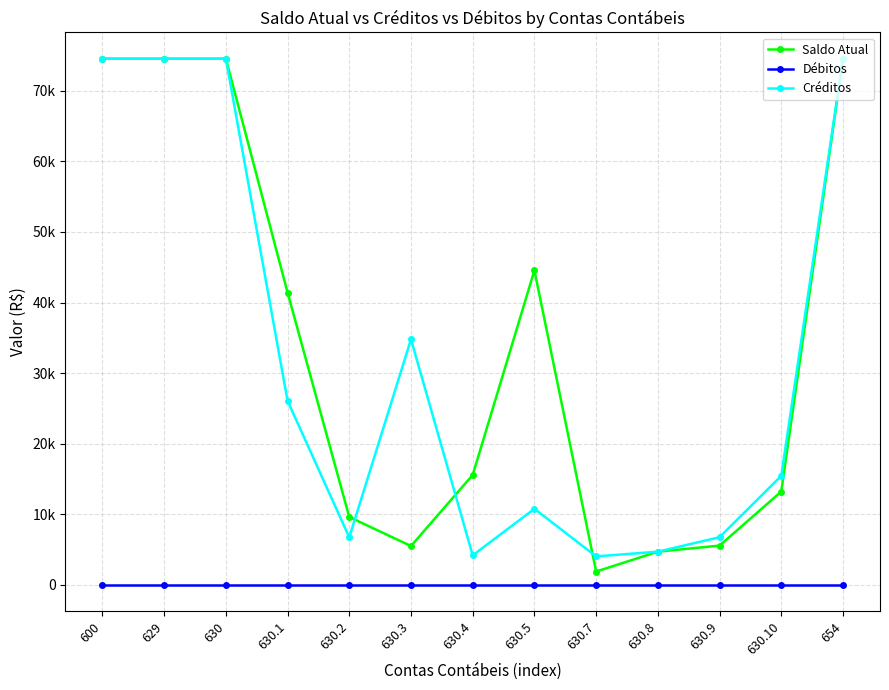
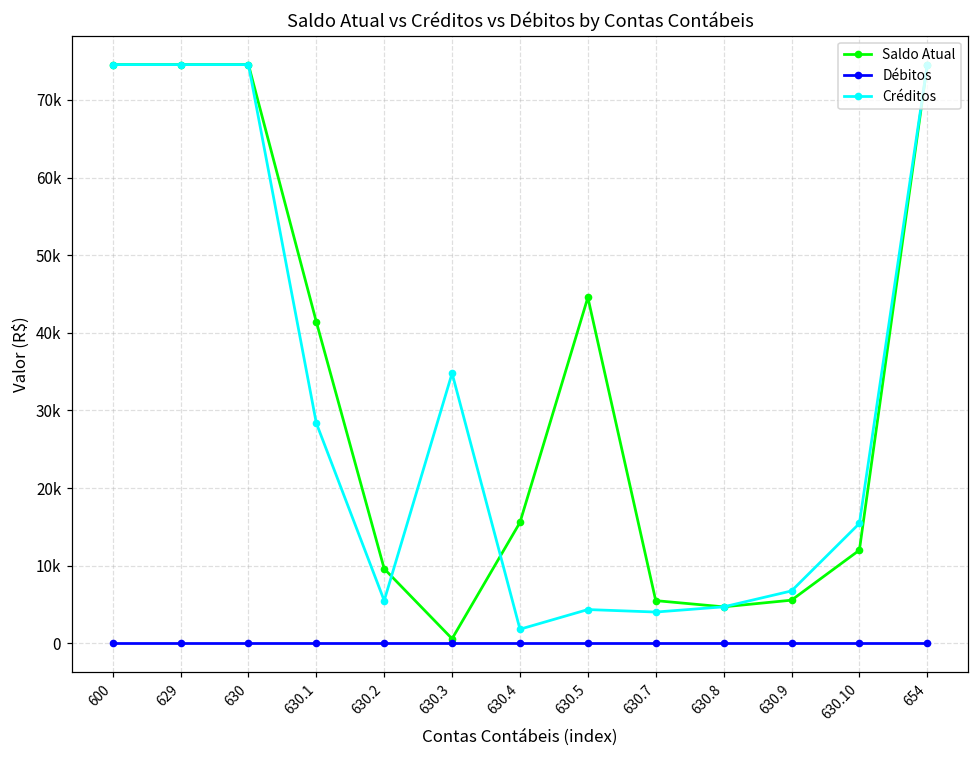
  {
    "Saldo Atual": {
      "630.1": 41000,
      "630.2": 10000,
-     "630.3": 6000,
+     "630.3": 1000,
      "630.4": 16000,
      "630.5": 45000,
-     "630.7": 2000,
+     "630.7": 6000,
      "630.9": 6000,
-     "630.10": 13000
+     "630.10": 12000
    },
    "Débitos": {
      "600": 0,
      "629": 0,
      "630": 0,
      "630.1": 0,
      "630.2": 0,
      "630.3": 0,
      "630.4": 0,
      "630.5": 0,
      "630.7": 0,
      "630.8": 0,
      "630.9": 0,
      "630.10": 0,
      "654": 0
    },
    "Créditos": {
-     "630.1": 26000,
-     "630.2": 7000,
+     "630.1": 28000,
+     "630.2": 6000,
      "630.3": 35000,
-     "630.4": 4000,
-     "630.5": 11000,
+     "630.4": 2000,
+     "630.5": 4000,
      "630.7": 4000,
      "630.9": 7000,
      "630.10": 15000
    }
  }
